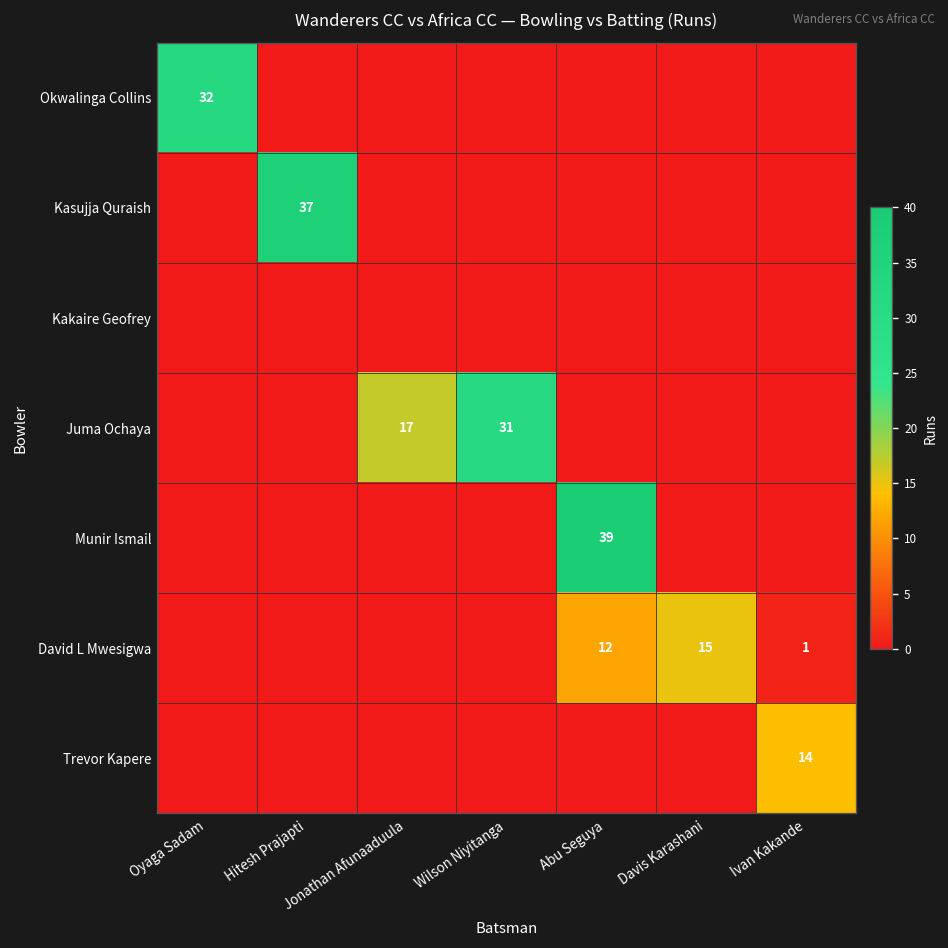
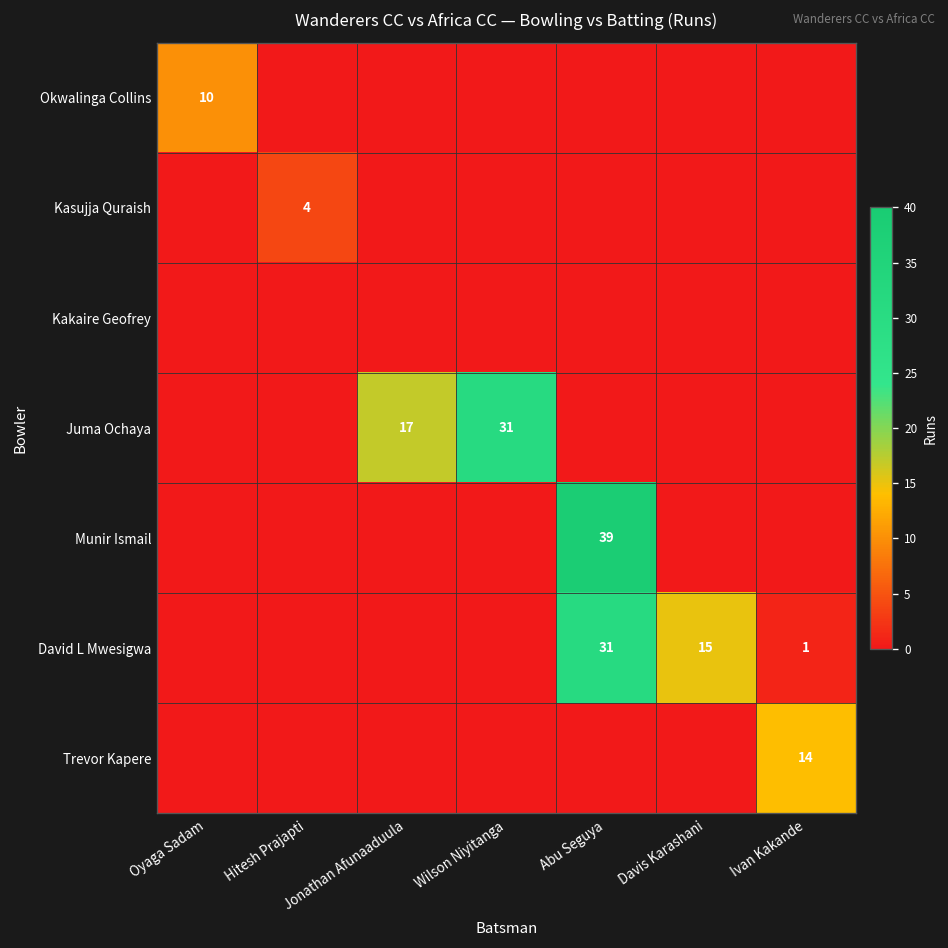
  {
    "Okwalinga Collins": {
-     "Oyaga Sadam": 32
+     "Oyaga Sadam": 10
    },
    "Kasujja Quraish": {
-     "Hitesh Prajapti": 37
+     "Hitesh Prajapti": 4
    },
    "Juma Ochaya": {
      "Jonathan Afunaaduula": 17,
      "Wilson Niyitanga": 31
    },
    "Munir Ismail": {
      "Abu Seguya": 39
    },
    "David L Mwesigwa": {
-     "Abu Seguya": 12,
+     "Abu Seguya": 31,
      "Davis Karashani": 15,
      "Ivan Kakande": 1
    },
    "Trevor Kapere": {
      "Ivan Kakande": 14
    }
  }
